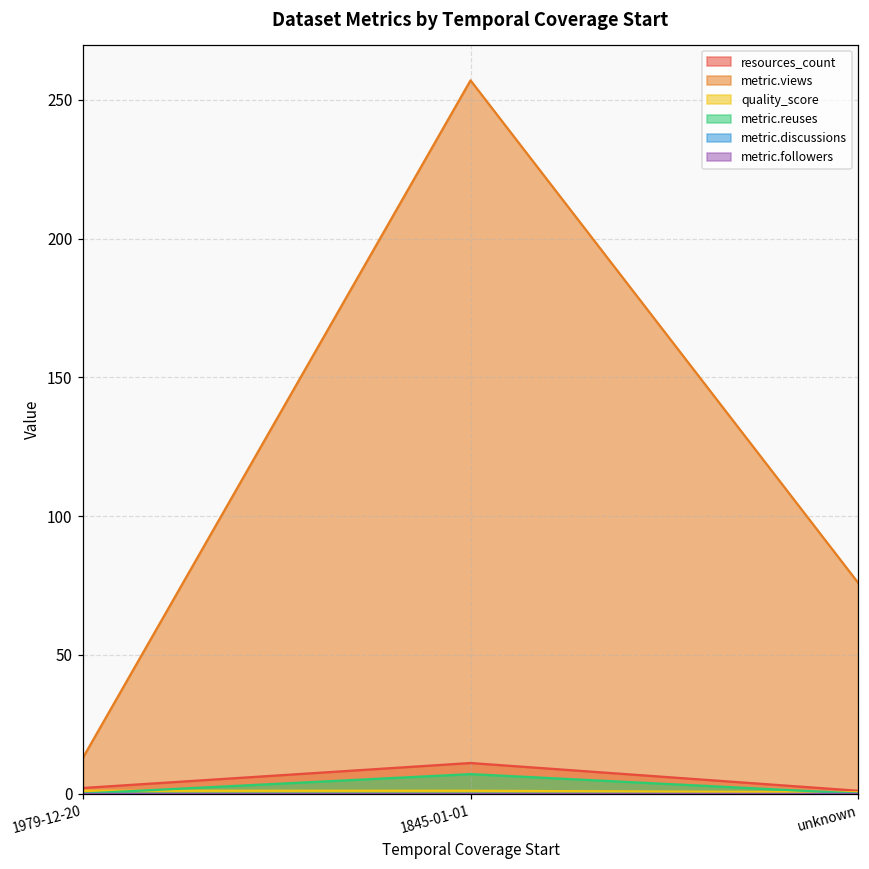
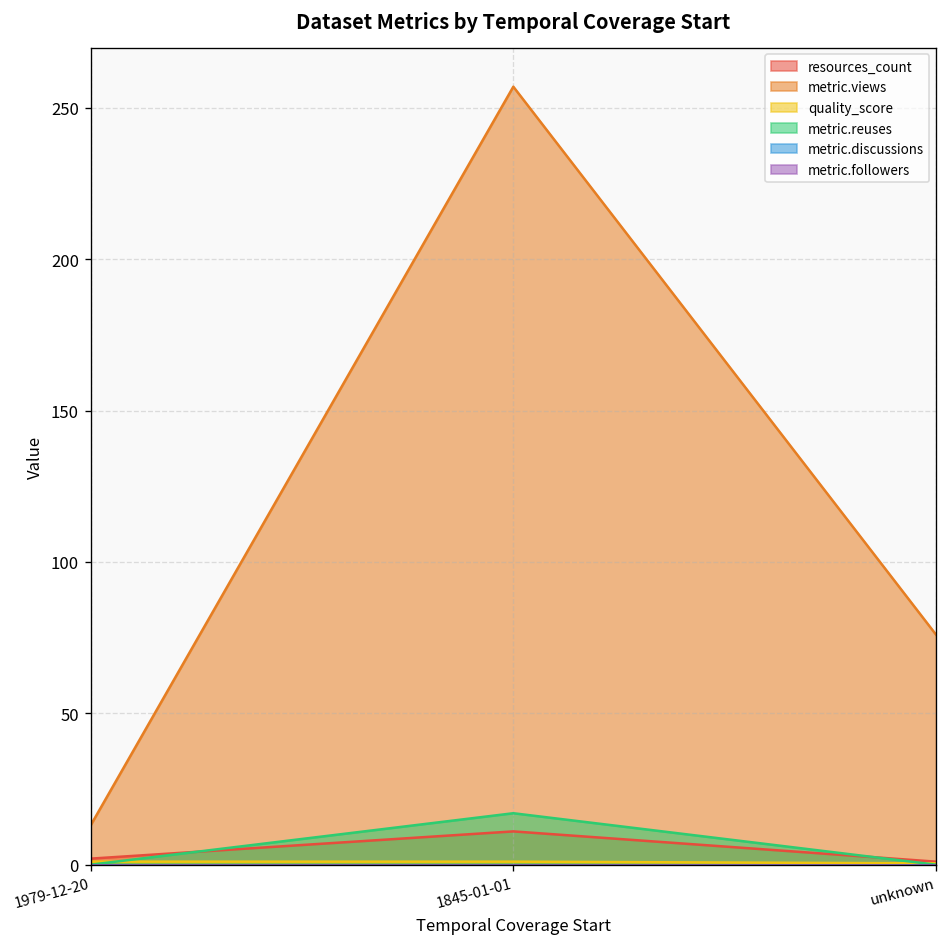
  {
    "metric.reuses": {
-     "1845-01-01": 7
+     "1845-01-01": 17
    }
  }
